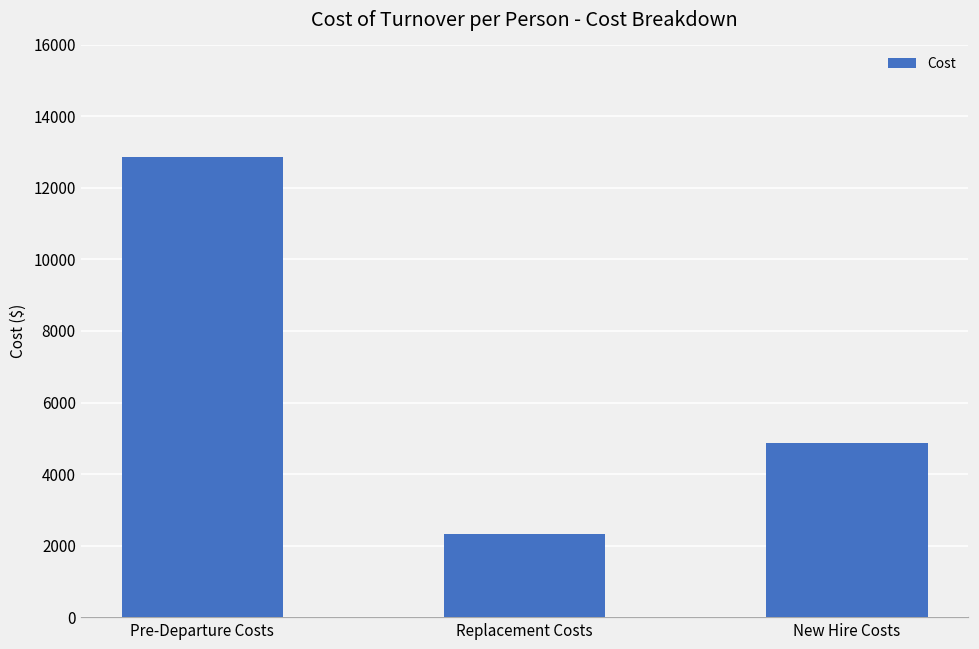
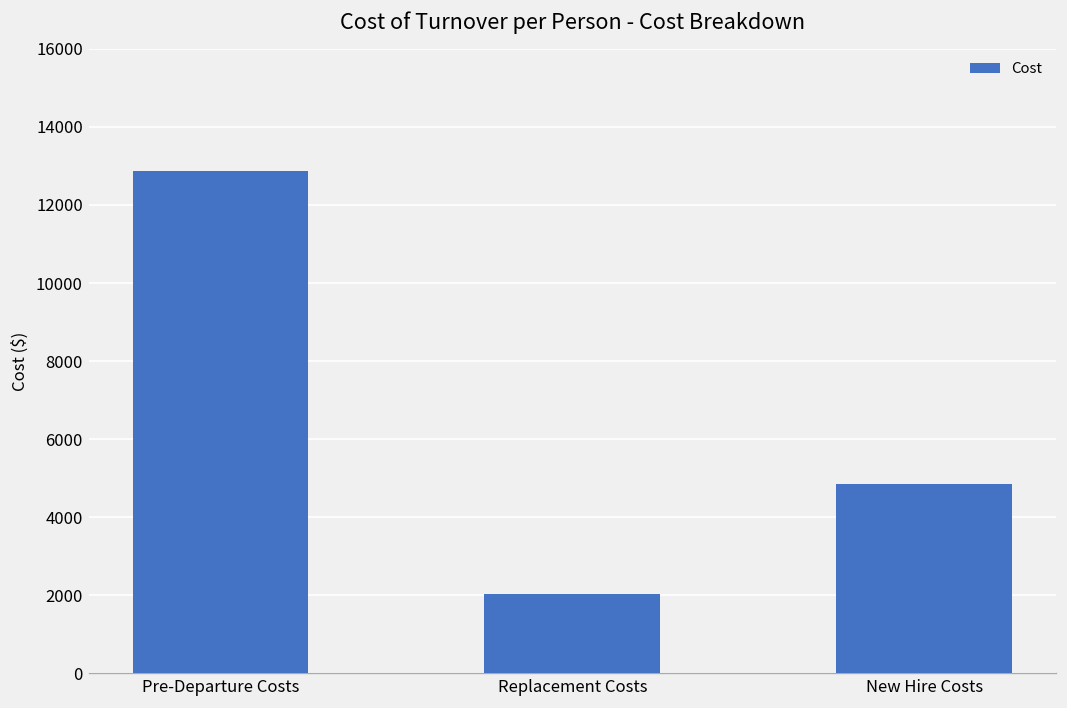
  {
    "Pre-Departure Costs": 12900,
-   "Replacement Costs": 2300,
+   "Replacement Costs": 2000,
    "New Hire Costs": 4900
  }
